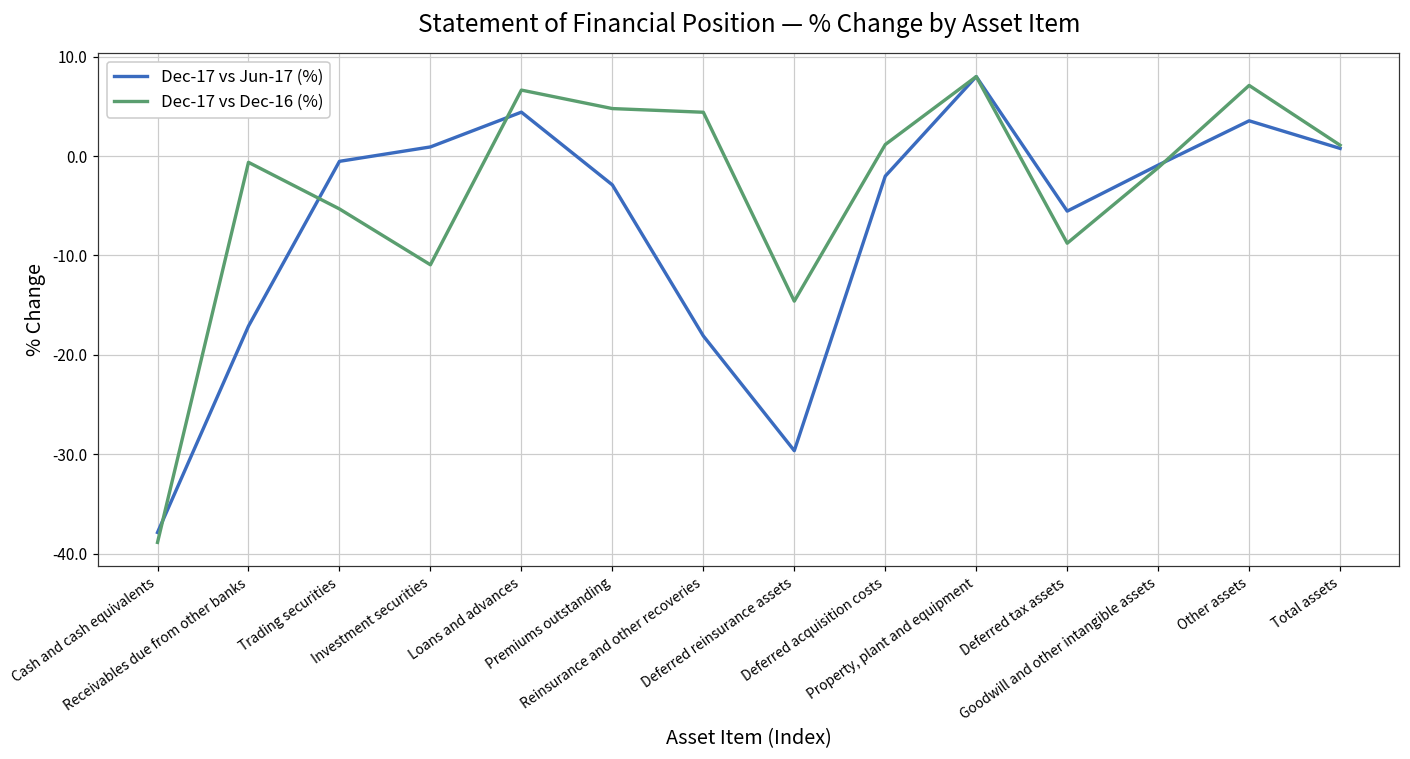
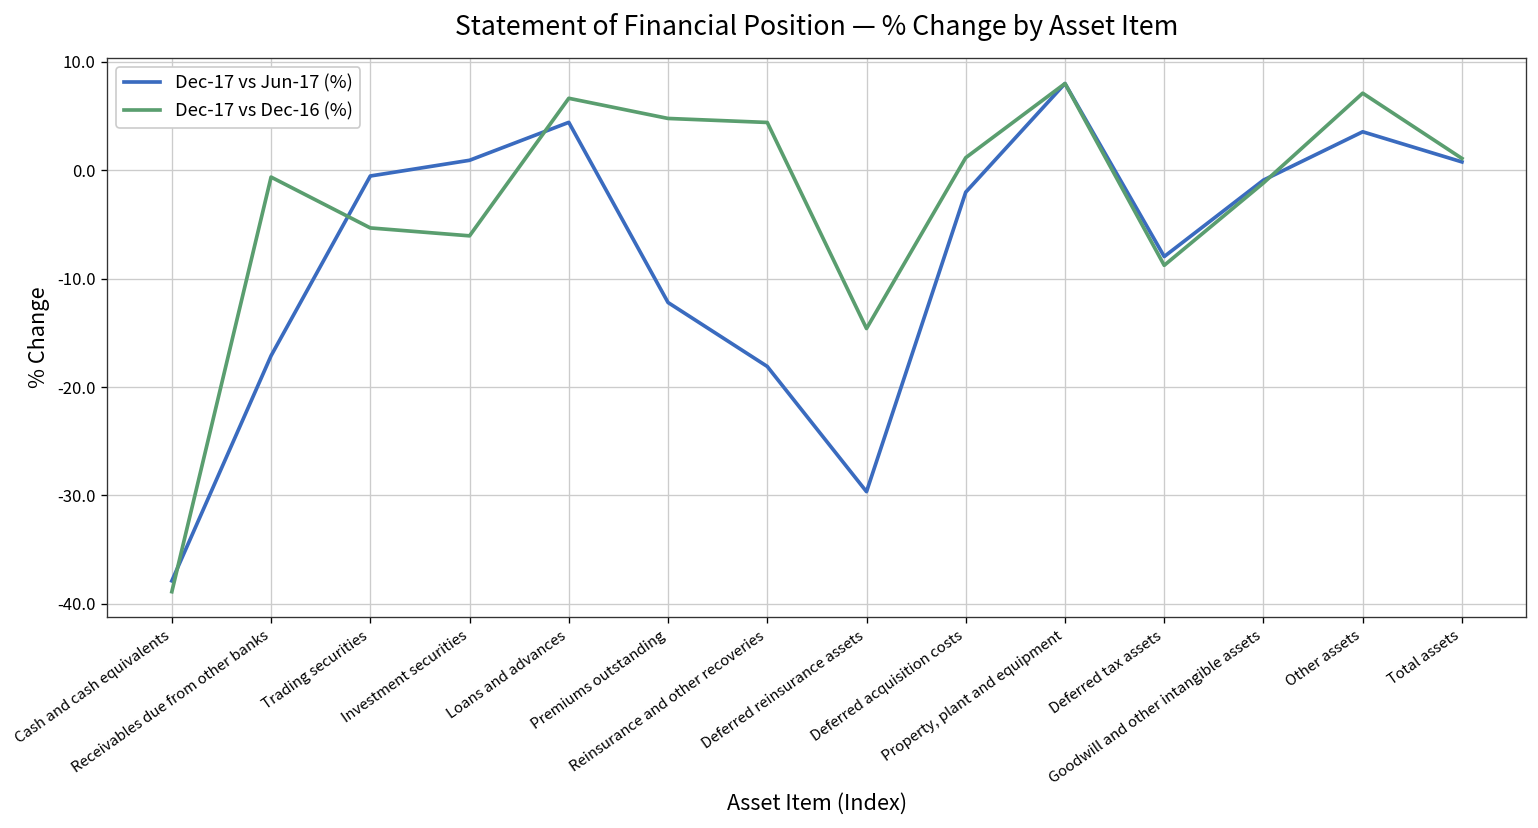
  {
    "Dec-17 vs Jun-17 (%)": {
      "Cash and cash equivalents": -38,
      "Receivables due from other banks": -17,
      "Trading securities": -1,
      "Investment securities": 1,
      "Loans and advances": 4,
-     "Premiums outstanding": -3,
+     "Premiums outstanding": -12,
      "Reinsurance and other recoveries": -18,
      "Deferred reinsurance assets": -30,
      "Deferred acquisition costs": -2,
-     "Deferred tax assets": -6,
+     "Deferred tax assets": -8,
      "Other assets": 4,
      "Total assets": 1
    },
    "Dec-17 vs Dec-16 (%)": {
      "Cash and cash equivalents": -39,
      "Receivables due from other banks": -1,
      "Trading securities": -5,
-     "Investment securities": -11,
+     "Investment securities": -6,
      "Loans and advances": 7,
      "Premiums outstanding": 5,
      "Reinsurance and other recoveries": 4,
      "Deferred reinsurance assets": -15,
      "Deferred acquisition costs": 1,
      "Deferred tax assets": -9,
      "Other assets": 7,
      "Total assets": 1
    }
  }
